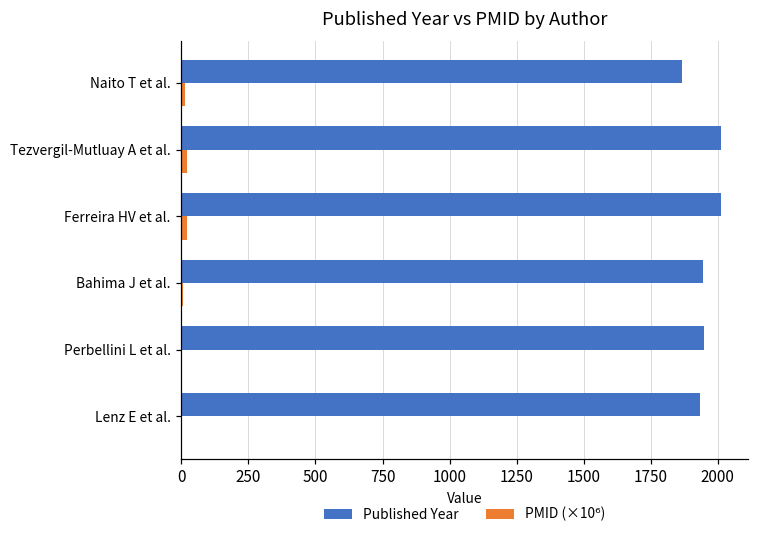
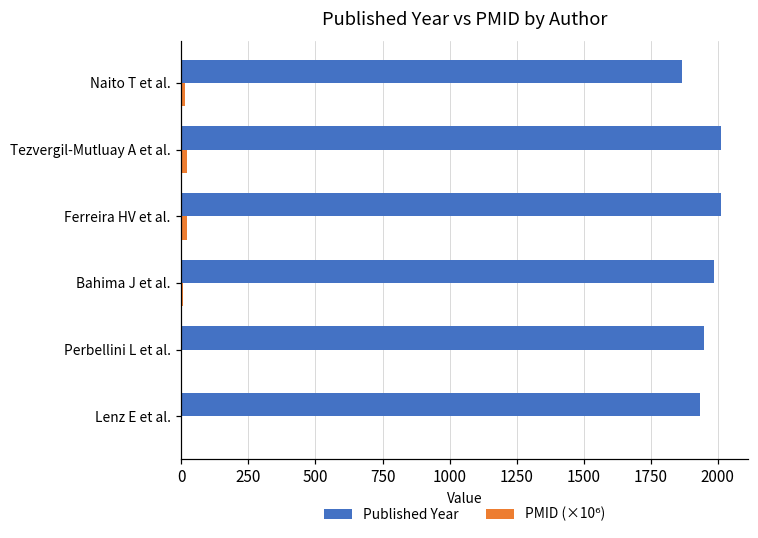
  {
    "Published Year": {
      "Naito T et al.": 1870,
      "Tezvergil-Mutluay A et al.": 2010,
      "Ferreira HV et al.": 2010,
-     "Bahima J et al.": 1940,
+     "Bahima J et al.": 1980,
      "Perbellini L et al.": 1950,
      "Lenz E et al.": 1940
    },
    "PMID (×10⁶)": {
      "Naito T et al.": 10,
      "Tezvergil-Mutluay A et al.": 20,
      "Ferreira HV et al.": 20
    }
  }
